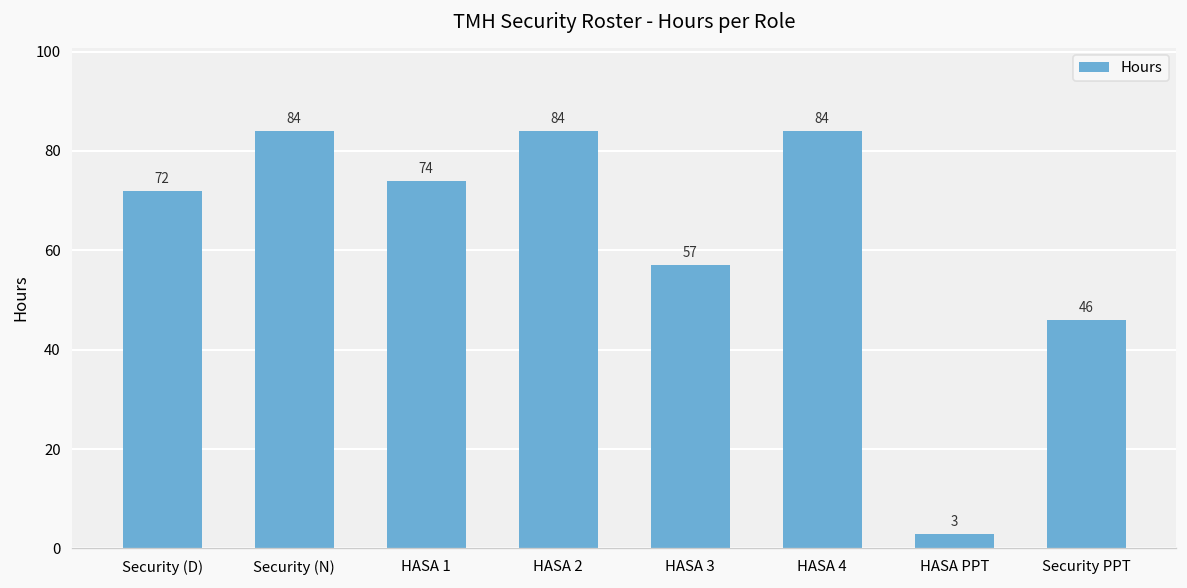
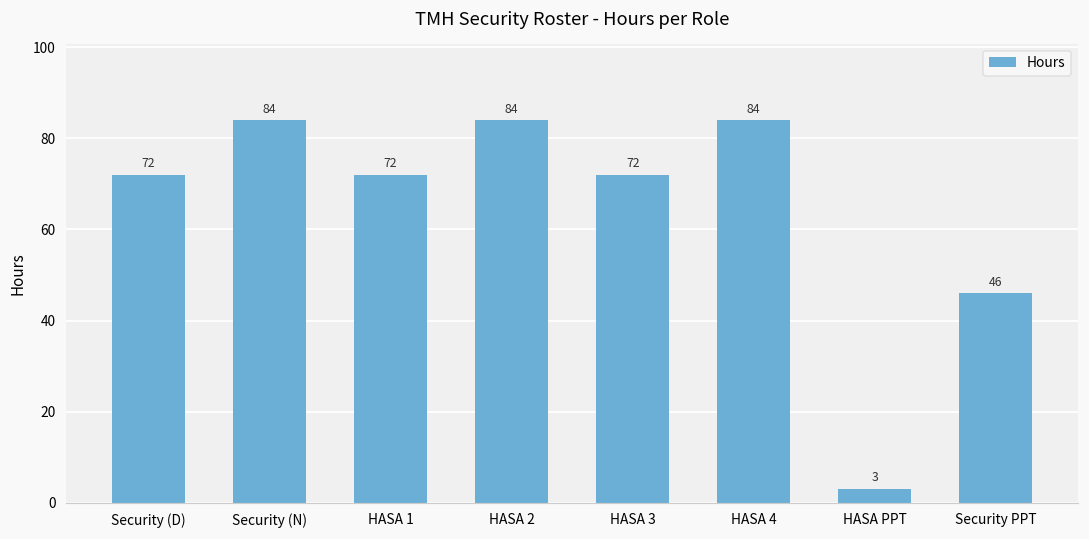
  {
    "Security (D)": 72,
    "Security (N)": 84,
-   "HASA 1": 74,
+   "HASA 1": 72,
    "HASA 2": 84,
-   "HASA 3": 57,
+   "HASA 3": 72,
    "HASA 4": 84,
    "HASA PPT": 3,
    "Security PPT": 46
  }
